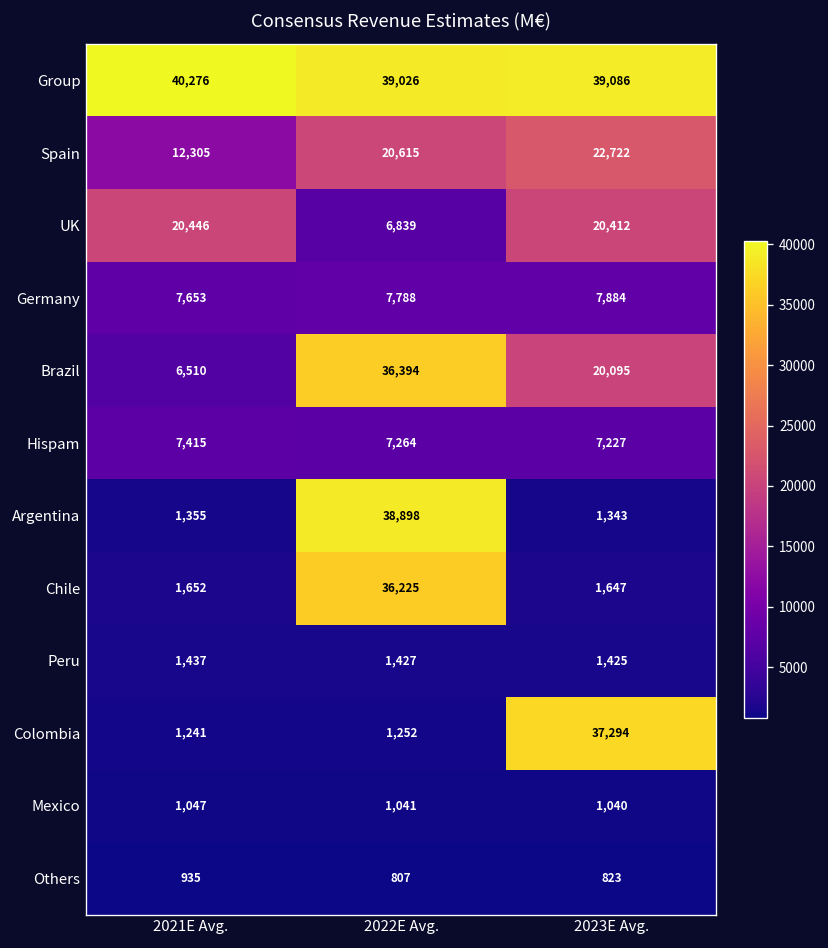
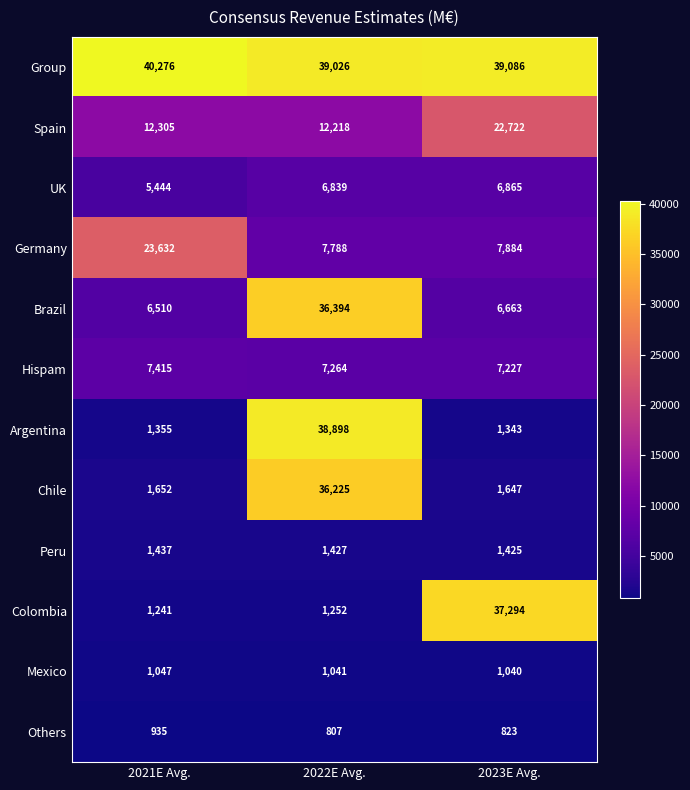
  {
    "Group": {
      "2021E Avg.": "40,276",
      "2022E Avg.": "39,026",
      "2023E Avg.": "39,086"
    },
    "Spain": {
      "2021E Avg.": "12,305",
-     "2022E Avg.": "20,615",
+     "2022E Avg.": "12,218",
      "2023E Avg.": "22,722"
    },
    "UK": {
-     "2021E Avg.": "20,446",
+     "2021E Avg.": "5,444",
      "2022E Avg.": "6,839",
-     "2023E Avg.": "20,412"
+     "2023E Avg.": "6,865"
    },
    "Germany": {
-     "2021E Avg.": "7,653",
+     "2021E Avg.": "23,632",
      "2022E Avg.": "7,788",
      "2023E Avg.": "7,884"
    },
    "Brazil": {
      "2021E Avg.": "6,510",
      "2022E Avg.": "36,394",
-     "2023E Avg.": "20,095"
+     "2023E Avg.": "6,663"
    },
    "Hispam": {
      "2021E Avg.": "7,415",
      "2022E Avg.": "7,264",
      "2023E Avg.": "7,227"
    },
    "Argentina": {
      "2021E Avg.": "1,355",
      "2022E Avg.": "38,898",
      "2023E Avg.": "1,343"
    },
    "Chile": {
      "2021E Avg.": "1,652",
      "2022E Avg.": "36,225",
      "2023E Avg.": "1,647"
    },
    "Peru": {
      "2021E Avg.": "1,437",
      "2022E Avg.": "1,427",
      "2023E Avg.": "1,425"
    },
    "Colombia": {
      "2021E Avg.": "1,241",
      "2022E Avg.": "1,252",
      "2023E Avg.": "37,294"
    },
    "Mexico": {
      "2021E Avg.": "1,047",
      "2022E Avg.": "1,041",
      "2023E Avg.": "1,040"
    },
    "Others": {
      "2021E Avg.": "935",
      "2022E Avg.": "807",
      "2023E Avg.": "823"
    }
  }
